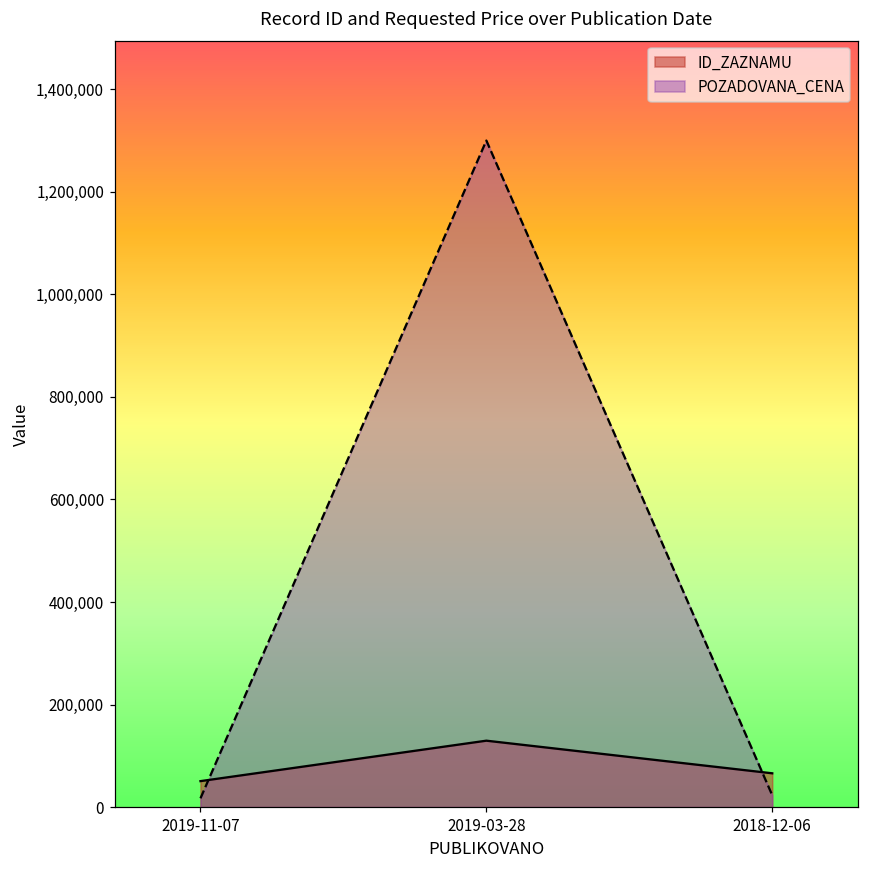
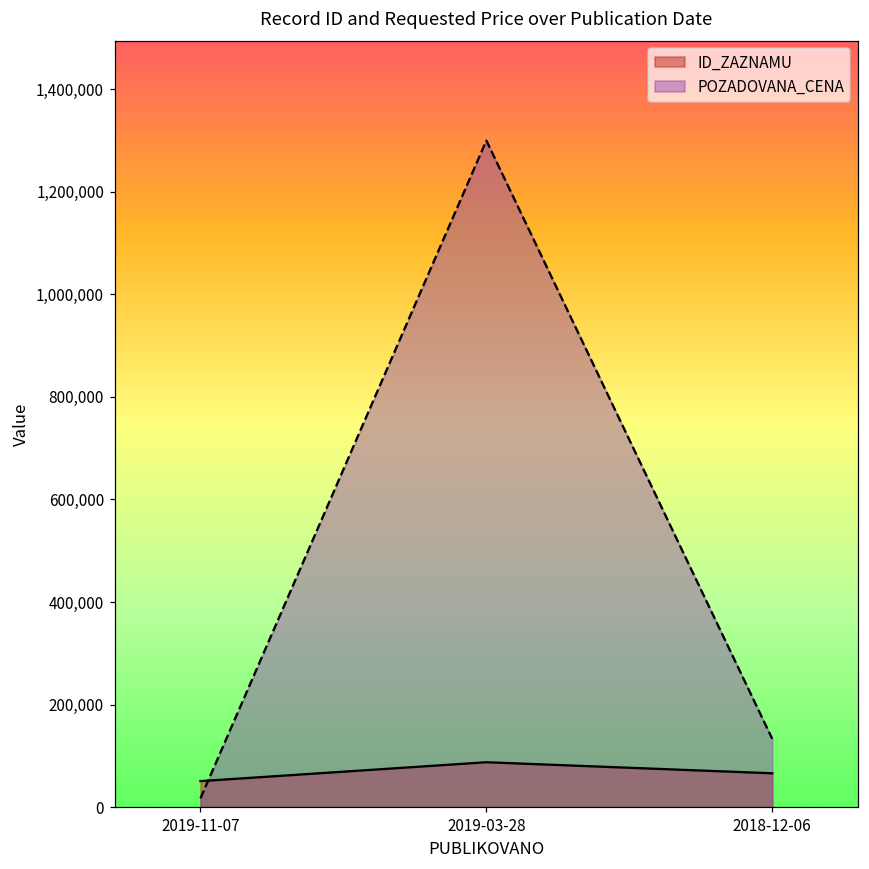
  {
    "ID_ZAZNAMU": {
      "2019-11-07": "50,000",
-     "2019-03-28": "130,000",
+     "2019-03-28": "90,000",
      "2018-12-06": "70,000"
    },
    "POZADOVANA_CENA": {
      "2019-11-07": "20,000",
      "2019-03-28": "1,300,000",
-     "2018-12-06": "20,000"
+     "2018-12-06": "130,000"
    }
  }
